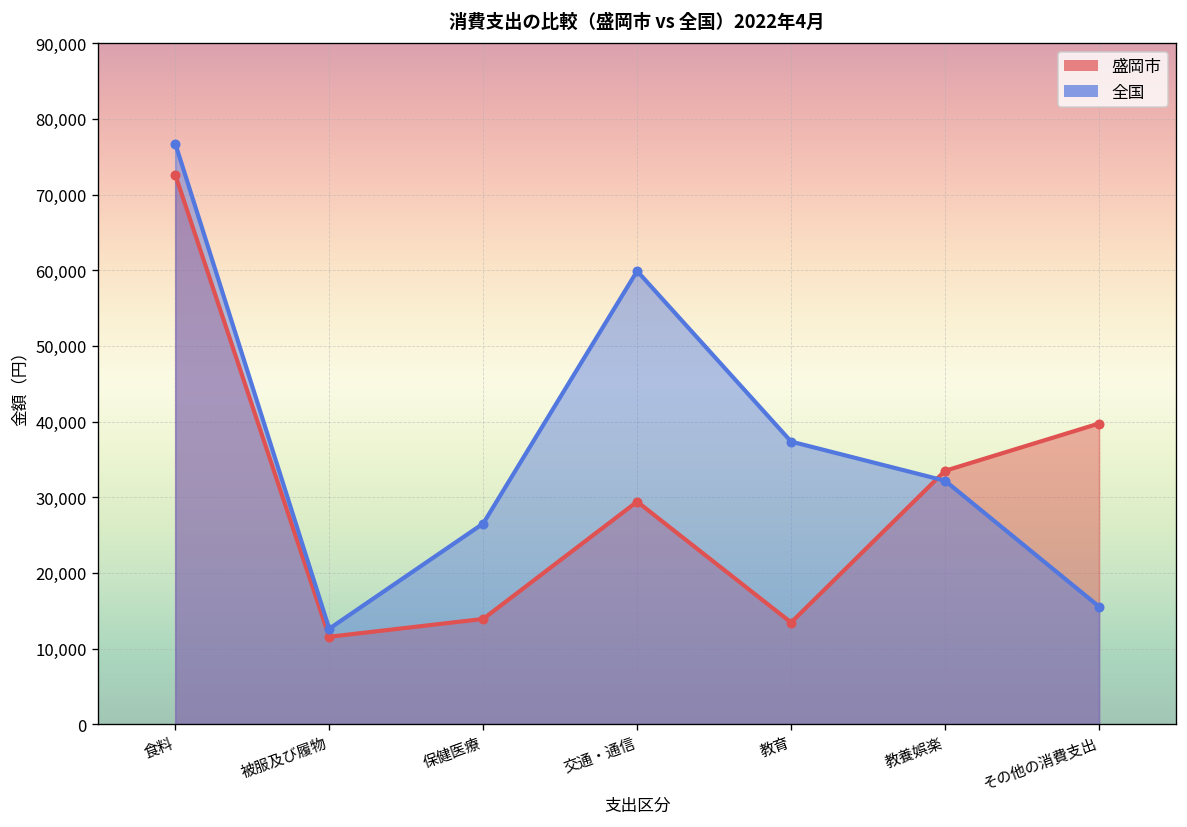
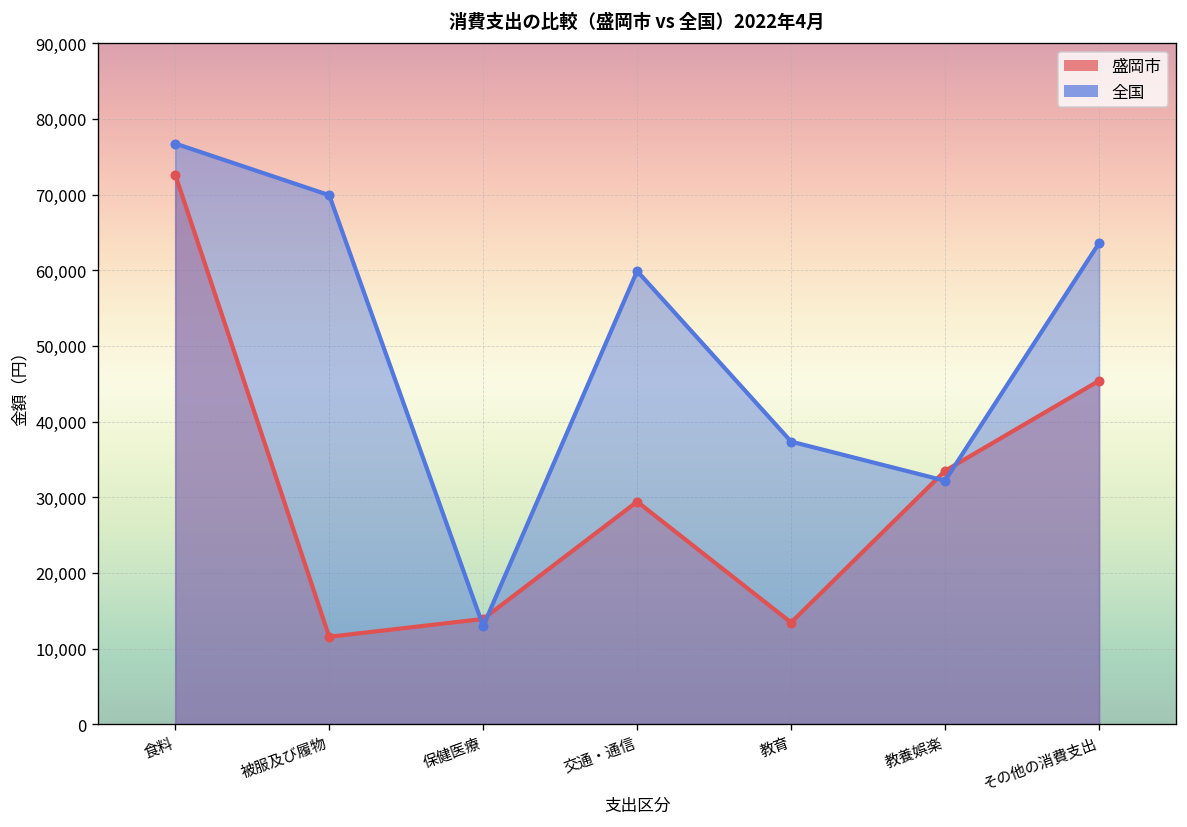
  {
    "盛岡市": {
      "食料": "73,000",
      "被服及び履物": "12,000",
      "保健医療": "14,000",
      "交通・通信": "29,000",
      "教育": "13,000",
      "教養娯楽": "33,000",
-     "その他の消費支出": "40,000"
+     "その他の消費支出": "45,000"
    },
    "全国": {
      "食料": "77,000",
-     "被服及び履物": "13,000",
-     "保健医療": "27,000",
+     "被服及び履物": "70,000",
+     "保健医療": "13,000",
      "交通・通信": "60,000",
      "教育": "37,000",
      "教養娯楽": "32,000",
-     "その他の消費支出": "16,000"
+     "その他の消費支出": "64,000"
    }
  }
